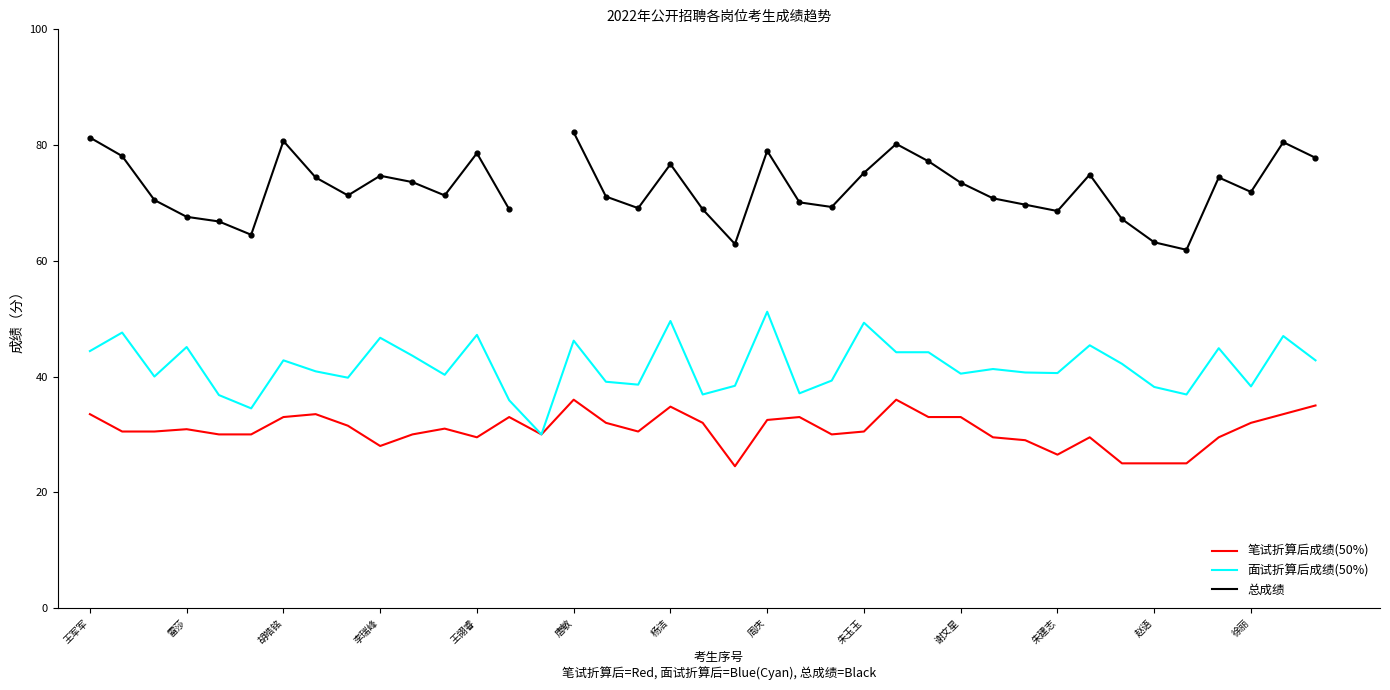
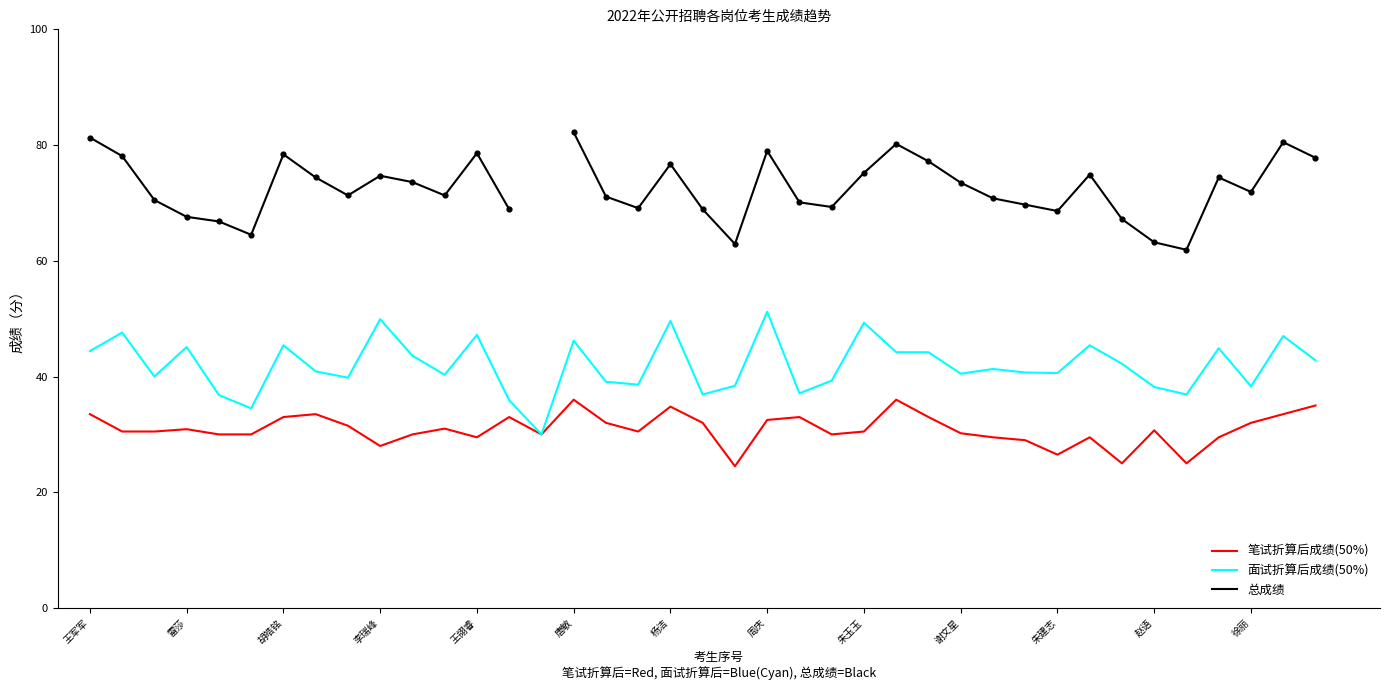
  {
    "笔试折算后成绩(50%)": {
      "王军军": 34,
      "雷莎": 31,
      "胡皓铭": 33,
      "李瑞峰": 28,
      "王翎睿": 30,
      "唐敏": 36,
      "杨洁": 35,
      "周庆": 33,
      "朱玉玉": 31,
-     "谢文星": 33,
+     "谢文星": 30,
      "朱建志": 27,
-     "赵语": 25,
+     "赵语": 31,
      "徐丽": 32
    },
    "面试折算后成绩(50%)": {
      "王军军": 44,
      "雷莎": 45,
-     "胡皓铭": 43,
-     "李瑞峰": 47,
+     "胡皓铭": 45,
+     "李瑞峰": 50,
      "王翎睿": 47,
      "唐敏": 46,
      "杨洁": 50,
      "周庆": 51,
      "朱玉玉": 49,
      "谢文星": 41,
      "朱建志": 41,
      "赵语": 38,
      "徐丽": 38
    },
    "总成绩": {
      "王军军": 81,
      "雷莎": 68,
-     "胡皓铭": 81,
+     "胡皓铭": 78,
      "李瑞峰": 75,
      "王翎睿": 79,
      "唐敏": 82,
      "杨洁": 77,
      "周庆": 79,
      "朱玉玉": 75,
      "谢文星": 74,
      "朱建志": 69,
      "赵语": 63,
      "徐丽": 72
    }
  }
